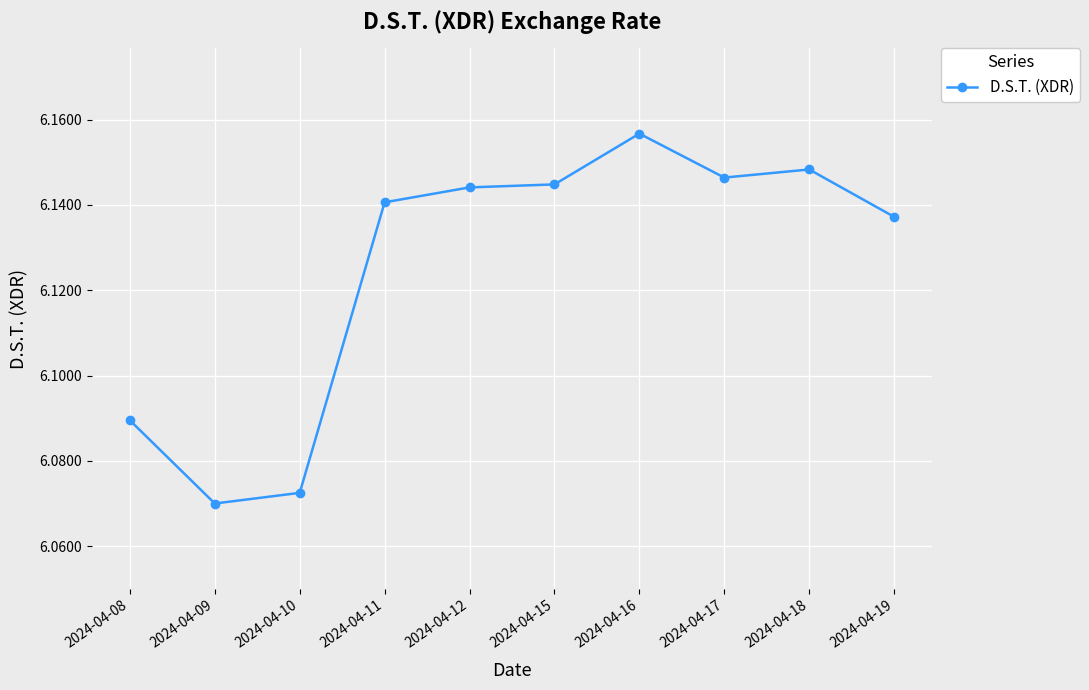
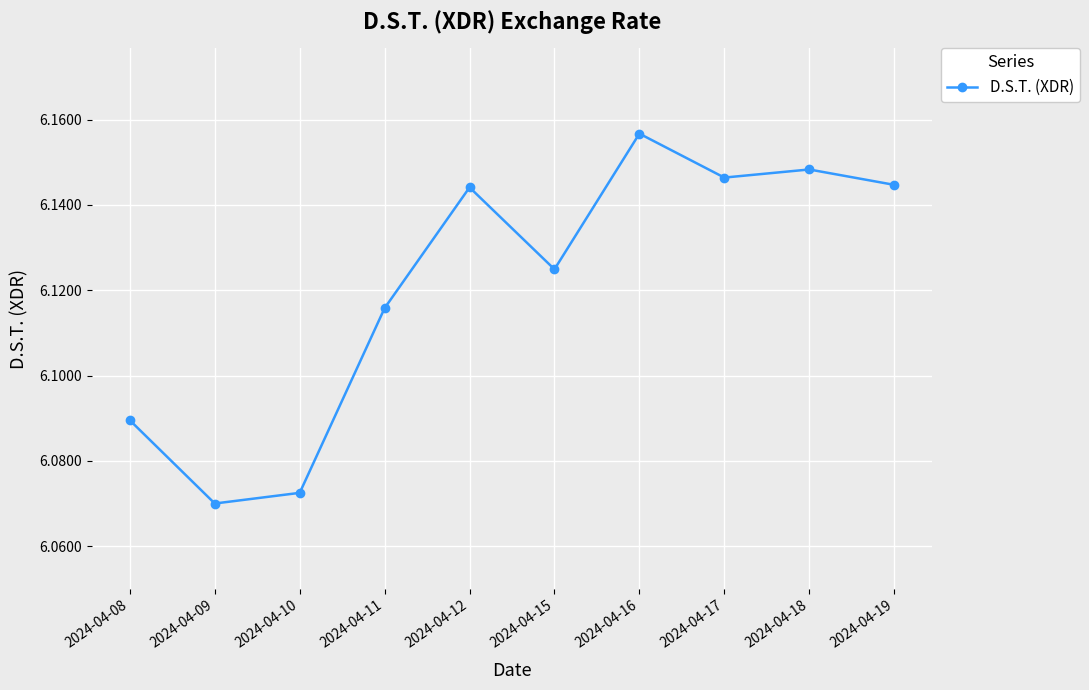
  {
    "2024-04-08": 6.090,
    "2024-04-09": 6.070,
    "2024-04-10": 6.073,
-   "2024-04-11": 6.141,
+   "2024-04-11": 6.116,
    "2024-04-12": 6.144,
-   "2024-04-15": 6.145,
+   "2024-04-15": 6.125,
    "2024-04-16": 6.157,
    "2024-04-17": 6.146,
    "2024-04-18": 6.148,
-   "2024-04-19": 6.137
+   "2024-04-19": 6.145
  }
